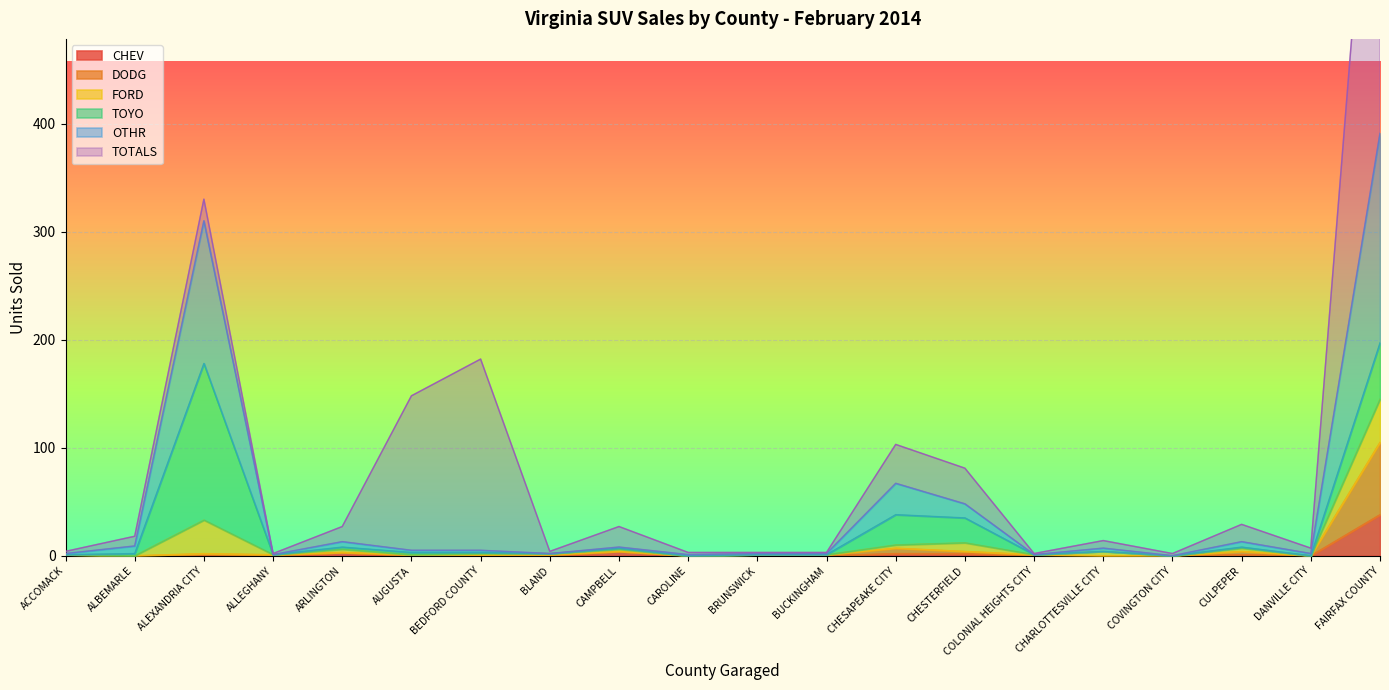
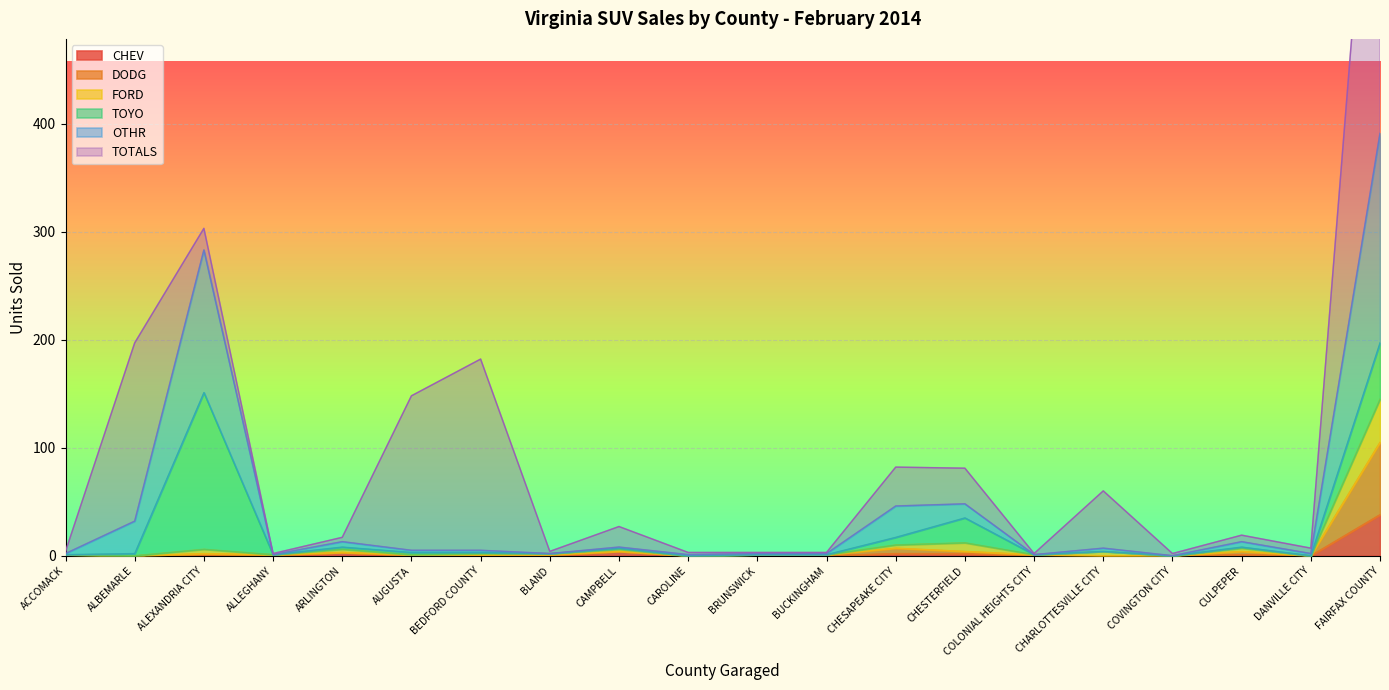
  {
    "FORD": {
-     "ALEXANDRIA CITY": 31,
+     "ALEXANDRIA CITY": 4,
      "CHESAPEAKE CITY": 3,
      "CHESTERFIELD": 8,
      "FAIRFAX COUNTY": 40
    },
    "TOYO": {
      "ALEXANDRIA CITY": 145,
-     "CHESAPEAKE CITY": 28,
+     "CHESAPEAKE CITY": 7,
      "CHESTERFIELD": 23,
      "FAIRFAX COUNTY": 52
    },
    "OTHR": {
-     "ALBEMARLE": 7,
+     "ALBEMARLE": 30,
      "ALEXANDRIA CITY": 132,
      "ARLINGTON": 5,
      "CHESAPEAKE CITY": 29,
      "CHESTERFIELD": 13,
      "CHARLOTTESVILLE CITY": 3,
      "CULPEPER": 5,
      "FAIRFAX COUNTY": 194
    },
    "TOTALS": {
-     "ALBEMARLE": 9,
+     "ALBEMARLE": 165,
      "ALEXANDRIA CITY": 20,
-     "ARLINGTON": 14,
+     "ARLINGTON": 4,
      "AUGUSTA": 143,
      "BEDFORD COUNTY": 177,
      "CAMPBELL": 19,
      "CHESAPEAKE CITY": 36,
      "CHESTERFIELD": 33,
-     "CHARLOTTESVILLE CITY": 7,
-     "CULPEPER": 16,
+     "CHARLOTTESVILLE CITY": 53,
+     "CULPEPER": 6,
      "DANVILLE CITY": 5
    }
  }
